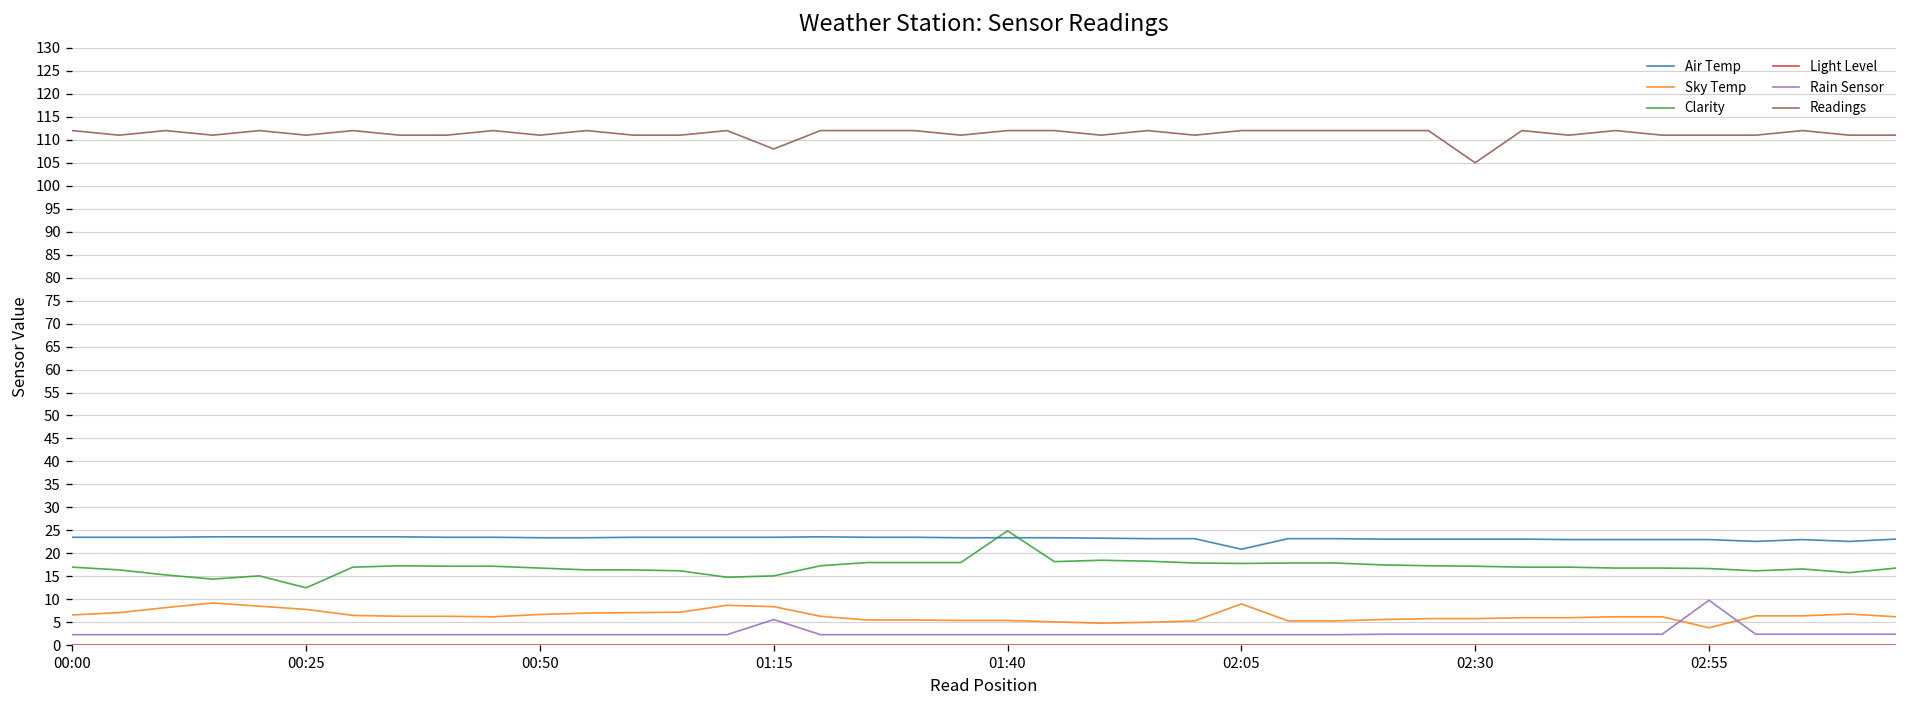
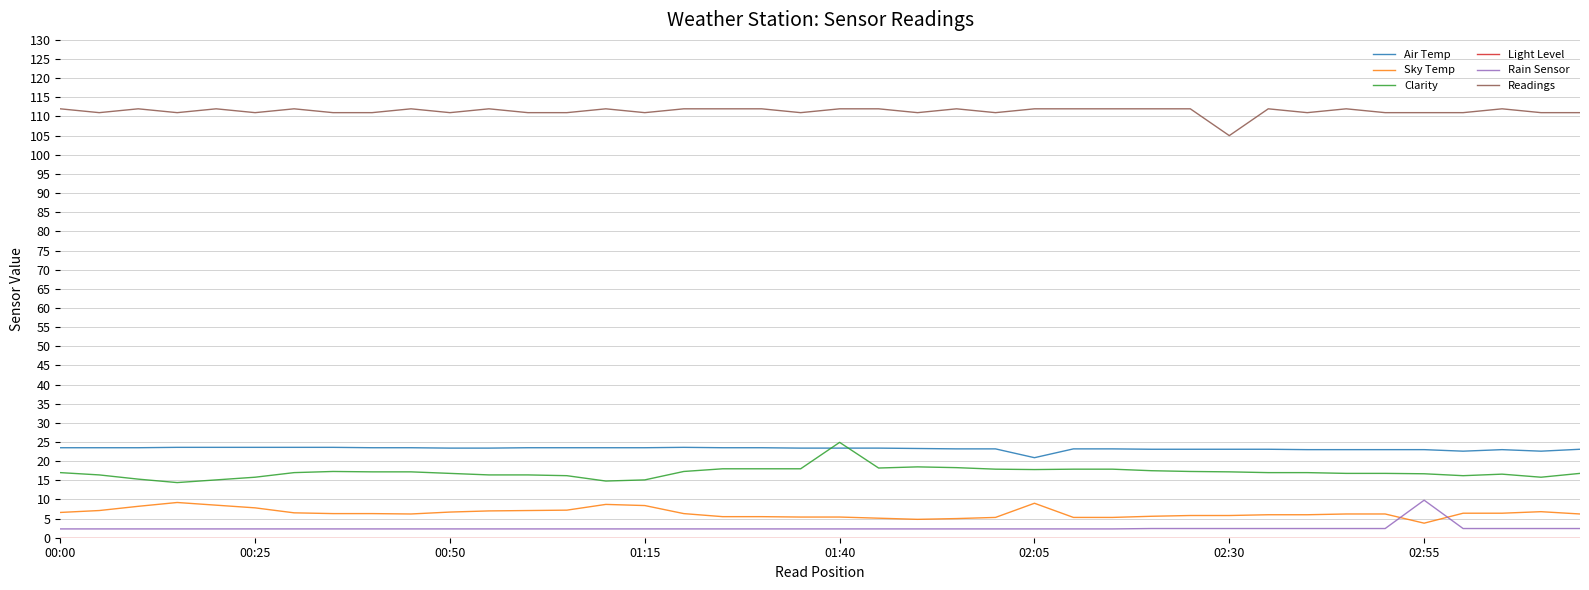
  {
    "Air Temp": {
      "00:00": 24,
      "00:25": 24,
      "00:50": 23,
      "01:15": 24,
      "01:40": 23,
      "02:05": 21,
      "02:30": 23,
      "02:55": 23
    },
    "Sky Temp": {
      "00:00": 7,
      "00:25": 8,
      "00:50": 7,
      "01:15": 8,
      "01:40": 5,
      "02:05": 9,
      "02:30": 6,
      "02:55": 4
    },
    "Clarity": {
      "00:00": 17,
-     "00:25": 13,
+     "00:25": 16,
      "00:50": 17,
      "01:15": 15,
      "01:40": 25,
      "02:05": 18,
      "02:30": 17,
      "02:55": 17
    },
    "Light Level": {
      "00:00": 0,
      "00:25": 0,
      "00:50": 0,
      "01:15": 0,
      "01:40": 0,
      "02:05": 0,
      "02:30": 0,
      "02:55": 0
    },
    "Rain Sensor": {
      "00:00": 2,
      "00:25": 2,
      "00:50": 2,
-     "01:15": 6,
+     "01:15": 2,
      "01:40": 2,
      "02:05": 2,
      "02:30": 2,
      "02:55": 10
    },
    "Readings": {
      "00:00": 112,
      "00:25": 111,
      "00:50": 111,
-     "01:15": 108,
+     "01:15": 111,
      "01:40": 112,
      "02:05": 112,
      "02:30": 105,
      "02:55": 111
    }
  }
